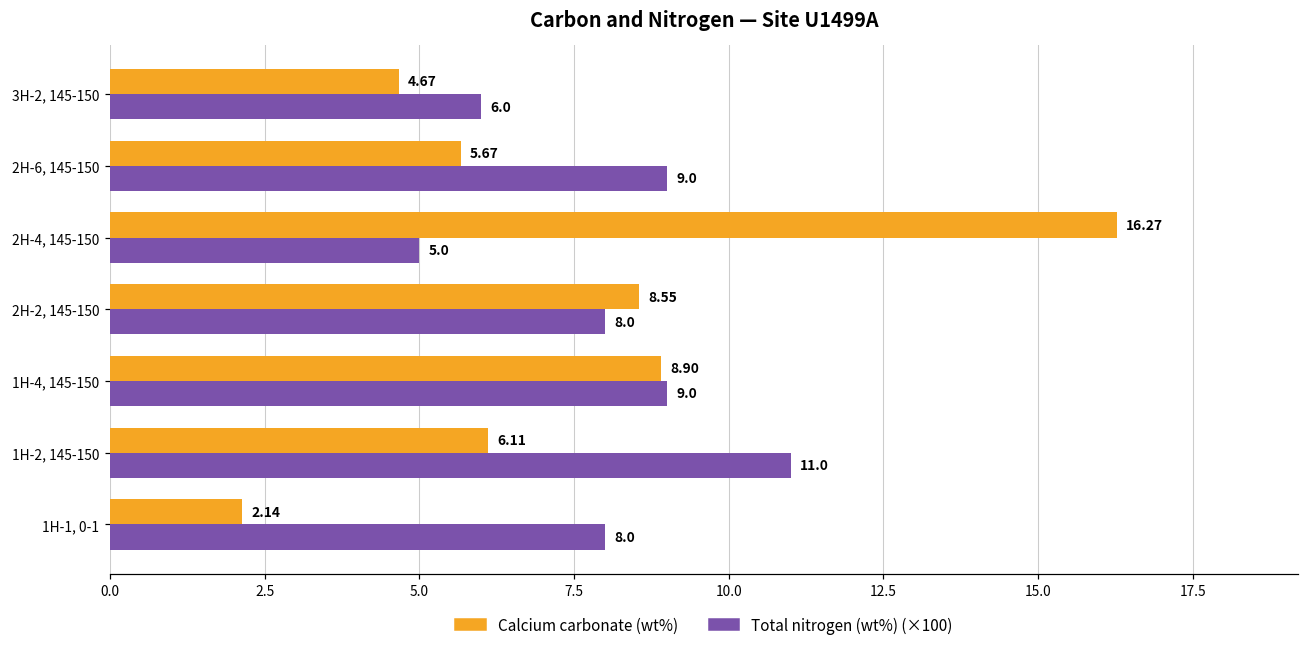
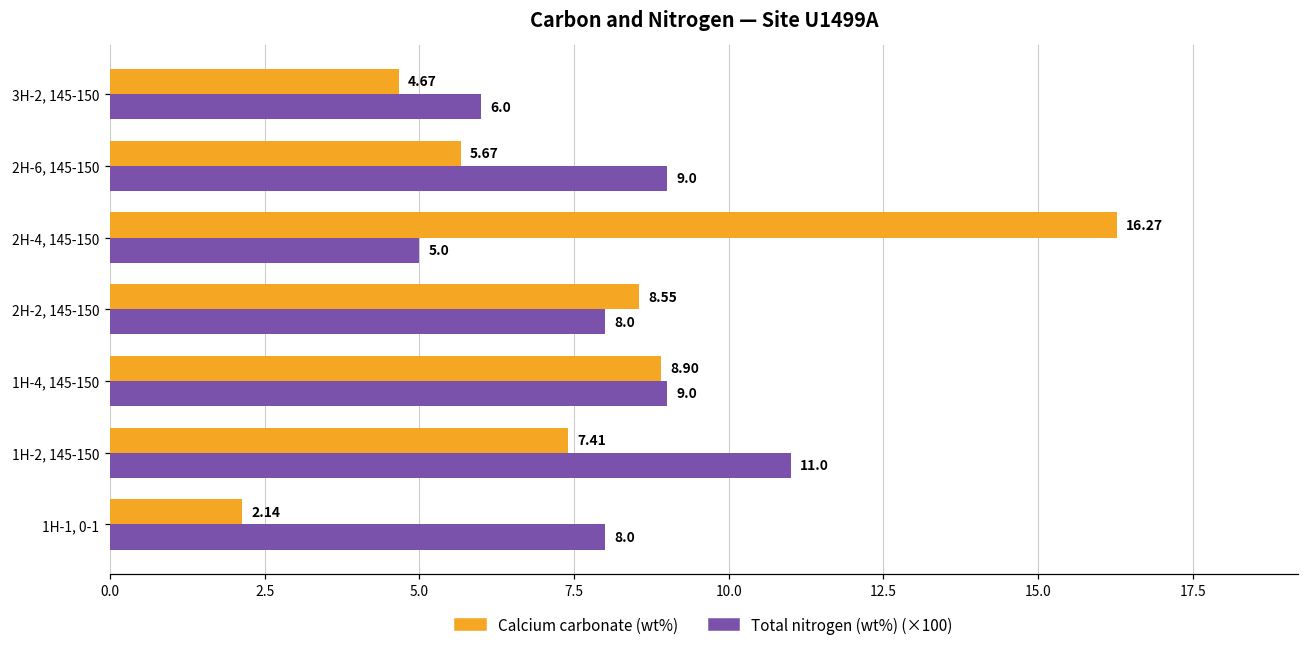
  {
    "Calcium carbonate (wt%)": {
      "3H-2, 145-150": 4.67,
      "2H-6, 145-150": 5.67,
      "2H-4, 145-150": 16.27,
      "2H-2, 145-150": 8.55,
      "1H-4, 145-150": 8.90,
-     "1H-2, 145-150": 6.11,
+     "1H-2, 145-150": 7.41,
      "1H-1, 0-1": 2.14
    },
    "Total nitrogen (wt%) (×100)": {
      "3H-2, 145-150": 6.0,
      "2H-6, 145-150": 9.0,
      "2H-4, 145-150": 5.0,
      "2H-2, 145-150": 8.0,
      "1H-4, 145-150": 9.0,
      "1H-2, 145-150": 11.0,
      "1H-1, 0-1": 8.0
    }
  }
